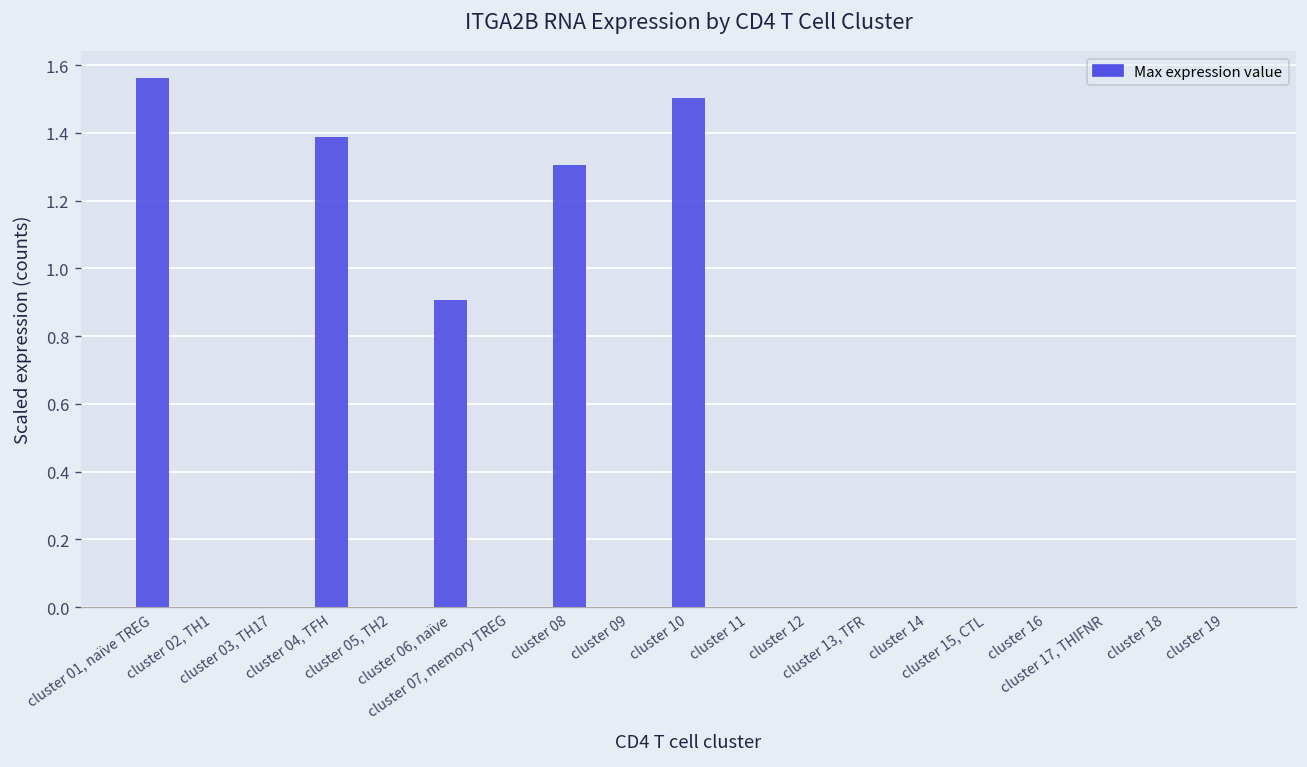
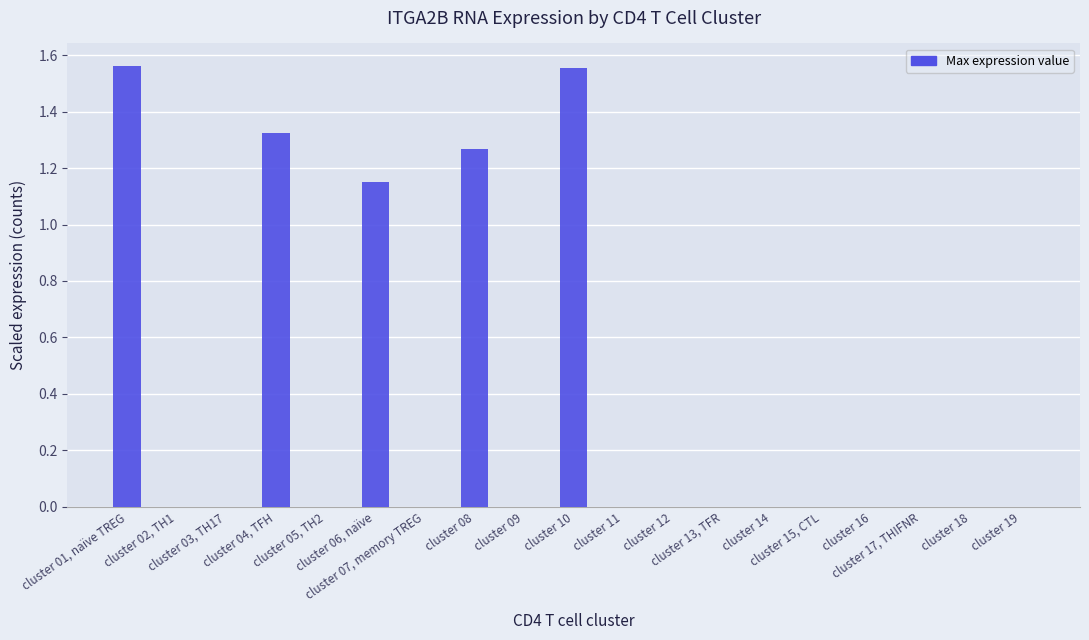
  {
    "cluster 01, naïve TREG": 1.56,
    "cluster 02, TH1": 0.00,
    "cluster 03, TH17": 0.00,
-   "cluster 04, TFH": 1.39,
+   "cluster 04, TFH": 1.32,
    "cluster 05, TH2": 0.00,
-   "cluster 06, naïve": 0.91,
+   "cluster 06, naïve": 1.15,
    "cluster 07, memory TREG": 0.00,
-   "cluster 08": 1.30,
+   "cluster 08": 1.27,
    "cluster 09": 0.00,
-   "cluster 10": 1.50,
+   "cluster 10": 1.56,
    "cluster 11": 0.00,
    "cluster 12": 0.00,
    "cluster 13, TFR": 0.00,
    "cluster 14": 0.00,
    "cluster 15, CTL": 0.00,
    "cluster 16": 0.00,
    "cluster 17, THIFNR": 0.00,
    "cluster 18": 0.00,
    "cluster 19": 0.00
  }
